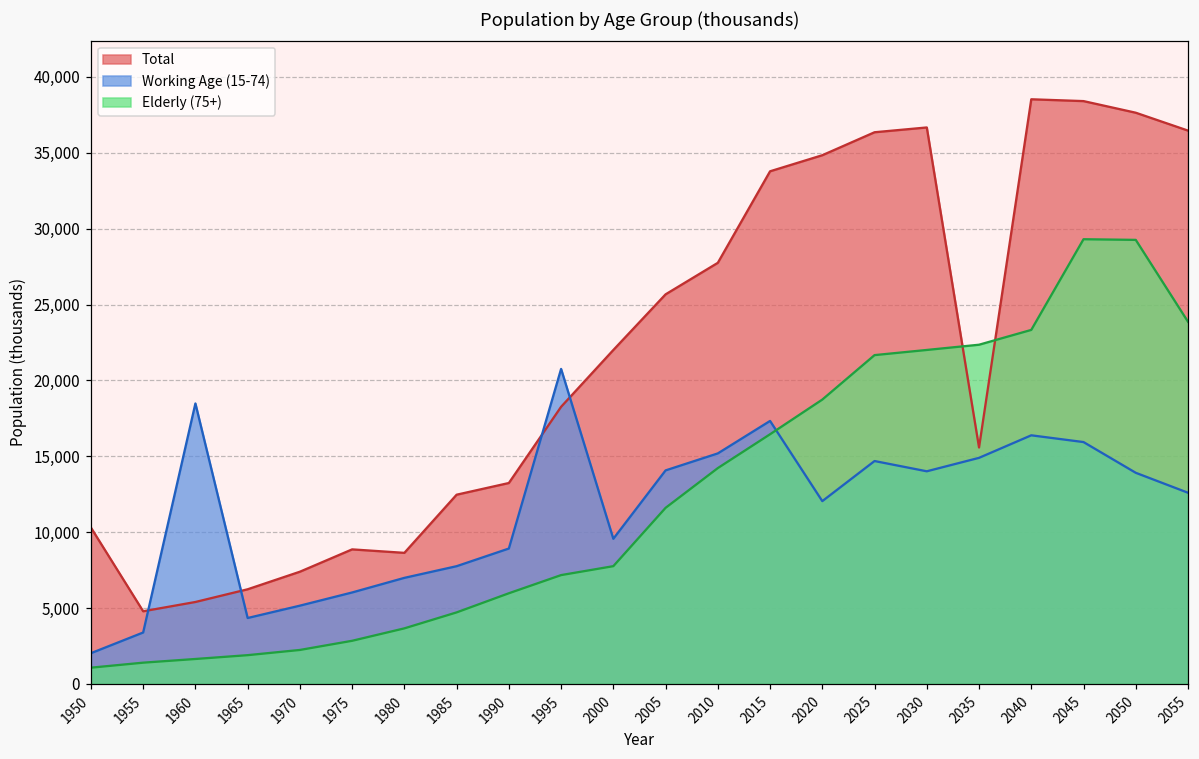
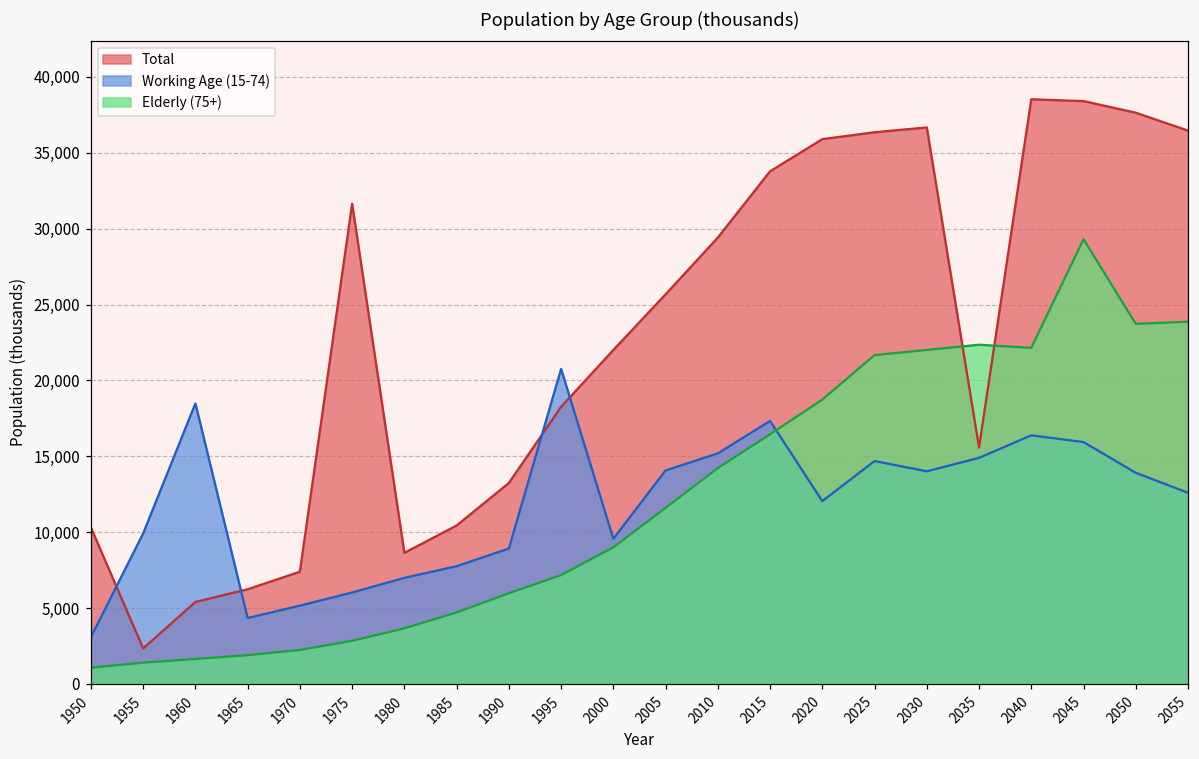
  {
    "Total": {
      "1950": "10,300",
-     "1955": "4,800",
+     "1955": "2,300",
      "1960": "5,400",
      "1965": "6,200",
      "1970": "7,400",
-     "1975": "8,900",
+     "1975": "31,600",
      "1980": "8,600",
-     "1985": "12,500",
+     "1985": "10,400",
      "1990": "13,200",
      "1995": "18,300",
      "2000": "22,000",
      "2005": "25,700",
-     "2010": "27,800",
+     "2010": "29,400",
      "2015": "33,800",
-     "2020": "34,800",
+     "2020": "35,900",
      "2025": "36,400",
      "2030": "36,700",
      "2035": "15,600",
      "2040": "38,500",
      "2045": "38,400",
      "2050": "37,600",
      "2055": "36,500"
    },
    "Working Age (15-74)": {
-     "1950": "2,000",
-     "1955": "3,400",
+     "1950": "3,100",
+     "1955": "9,900",
      "1960": "18,500",
      "1965": "4,300",
      "1970": "5,200",
      "1975": "6,000",
      "1980": "7,000",
      "1985": "7,800",
      "1990": "8,900",
      "1995": "20,800",
      "2000": "9,600",
      "2005": "14,100",
      "2010": "15,200",
      "2015": "17,300",
      "2020": "12,000",
      "2025": "14,700",
      "2030": "14,000",
      "2035": "14,900",
      "2040": "16,400",
      "2045": "15,900",
      "2050": "13,900",
      "2055": "12,600"
    },
    "Elderly (75+)": {
      "1950": "1,100",
      "1955": "1,400",
      "1960": "1,600",
      "1965": "1,900",
      "1970": "2,200",
      "1975": "2,800",
      "1980": "3,700",
      "1985": "4,700",
      "1990": "6,000",
      "1995": "7,200",
-     "2000": "7,800",
+     "2000": "9,000",
      "2005": "11,600",
      "2010": "14,200",
      "2015": "16,500",
      "2020": "18,700",
      "2025": "21,700",
      "2030": "22,000",
      "2035": "22,400",
-     "2040": "23,300",
+     "2040": "22,100",
      "2045": "29,300",
-     "2050": "29,300",
+     "2050": "23,700",
      "2055": "23,900"
    }
  }
